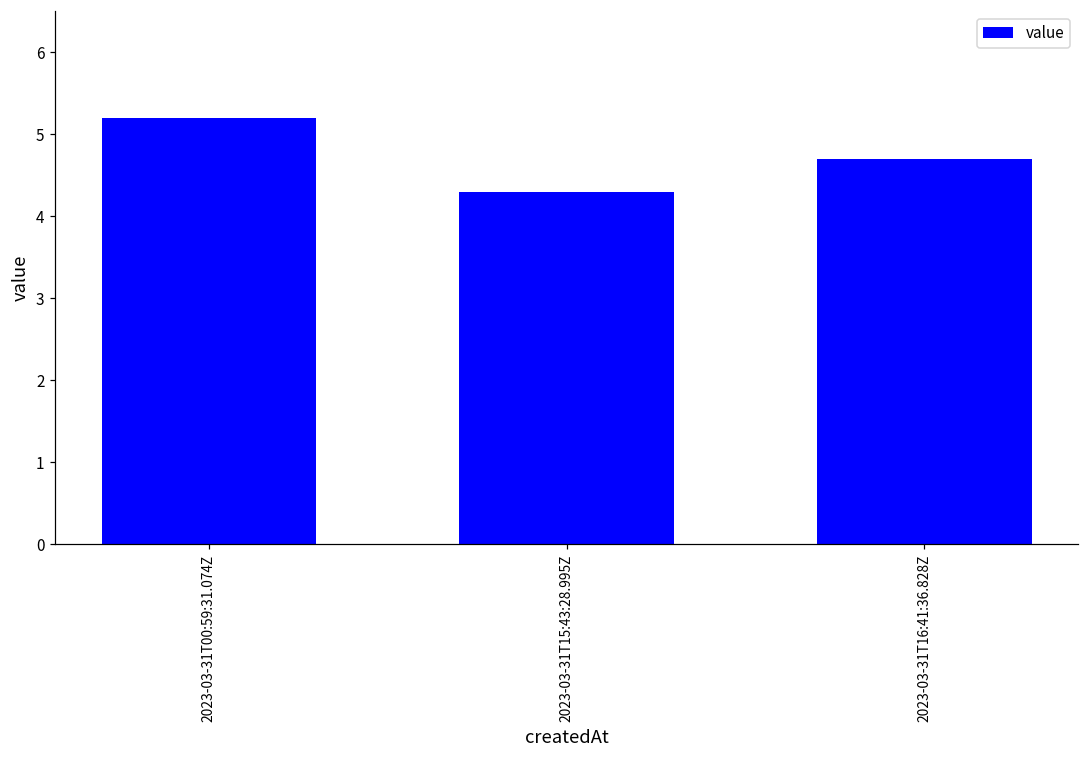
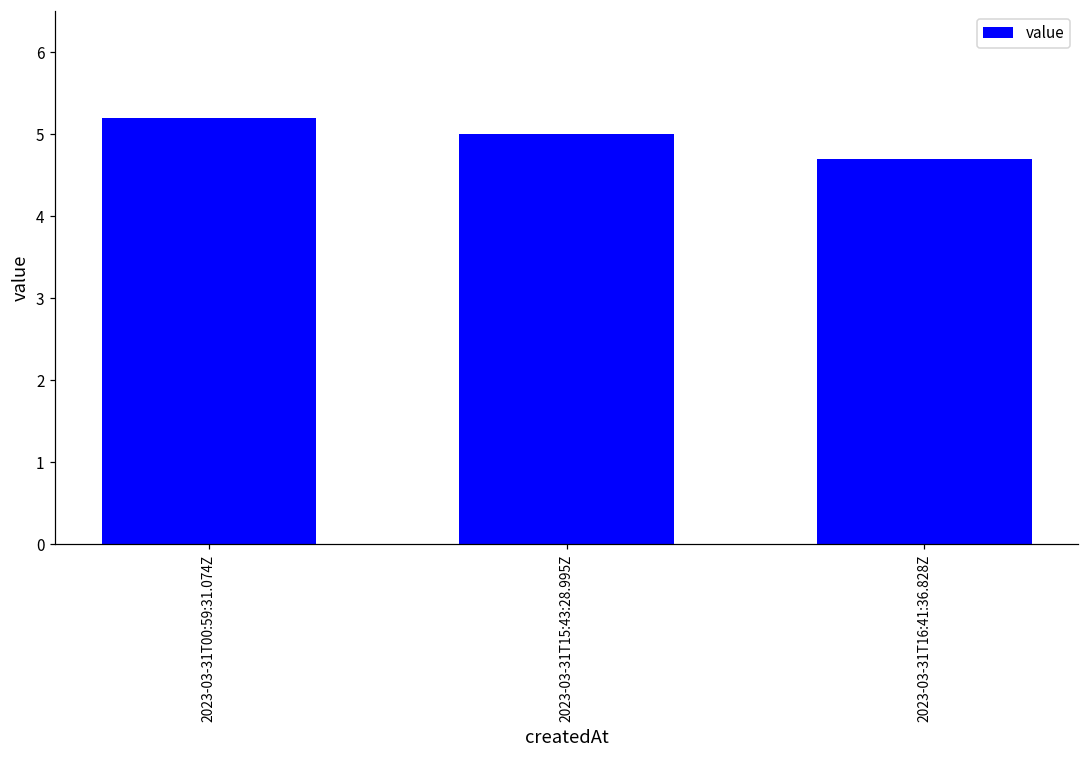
  {
    "2023-03-31T00:59:31.074Z": 5.2,
-   "2023-03-31T15:43:28.995Z": 4.3,
+   "2023-03-31T15:43:28.995Z": 5.0,
    "2023-03-31T16:41:36.828Z": 4.7
  }
